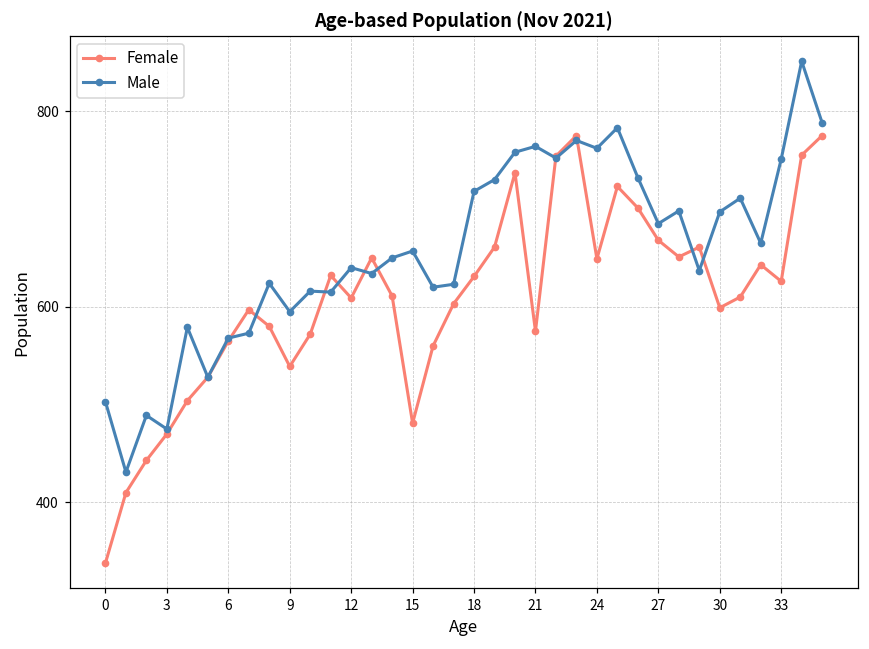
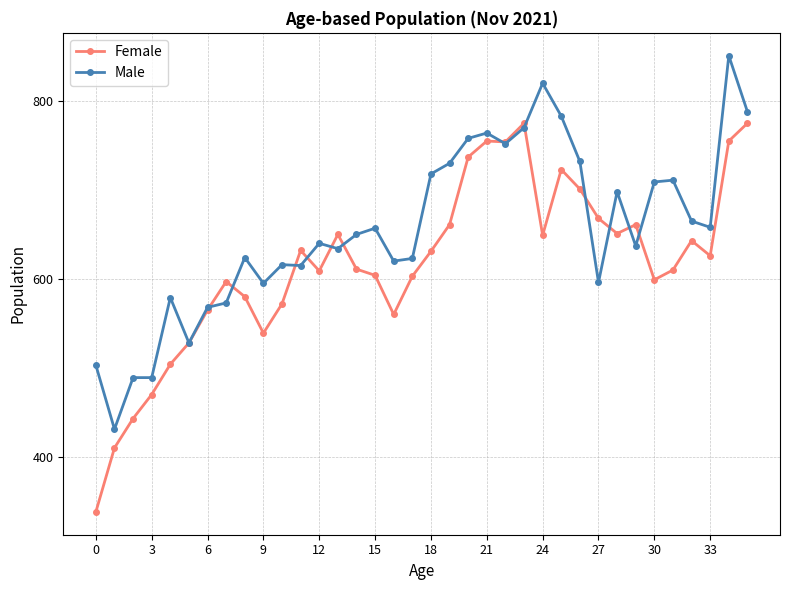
  {
    "Female": {
      "0": 340,
      "3": 470,
      "6": 570,
      "9": 540,
      "12": 610,
-     "15": 480,
+     "15": 600,
      "18": 630,
-     "21": 580,
+     "21": 760,
      "24": 650,
      "27": 670,
      "30": 600,
      "33": 630
    },
    "Male": {
      "0": 500,
-     "3": 480,
+     "3": 490,
      "6": 570,
      "9": 600,
      "12": 640,
      "15": 660,
      "18": 720,
      "21": 760,
-     "24": 760,
-     "27": 690,
-     "30": 700,
-     "33": 750
+     "24": 820,
+     "27": 600,
+     "30": 710,
+     "33": 660
    }
  }
